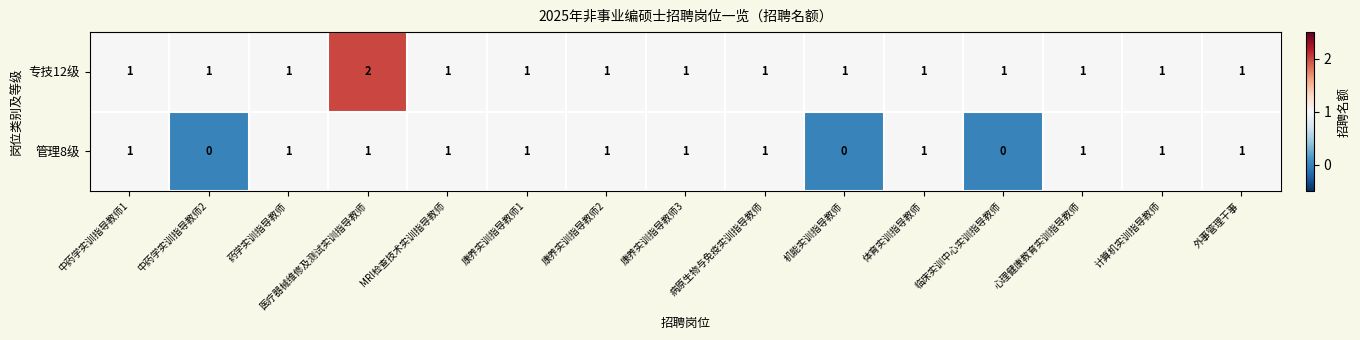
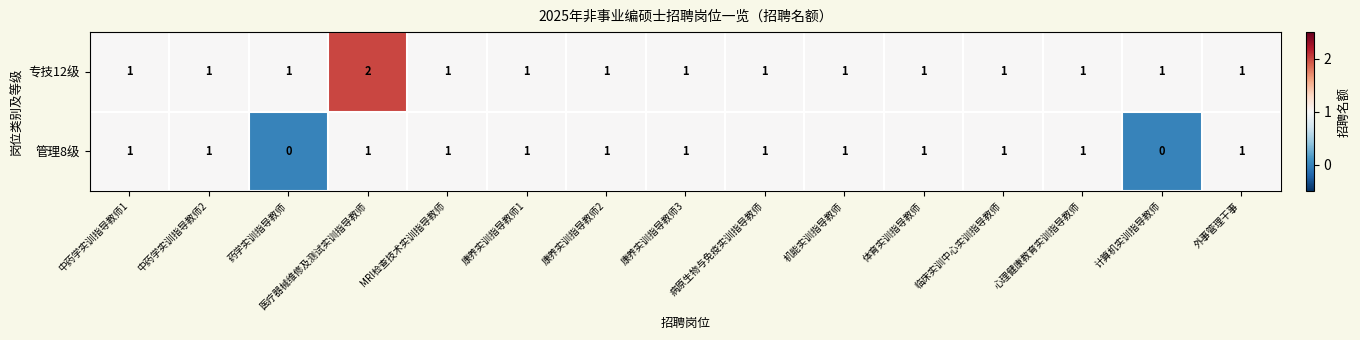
  {
    "专技12级": {
      "中药学实训指导教师1": 1,
      "中药学实训指导教师2": 1,
      "药学实训指导教师": 1,
      "医疗器械维修及测试实训指导教师": 2,
      "MRI检查技术实训指导教师": 1,
      "康养实训指导教师1": 1,
      "康养实训指导教师2": 1,
      "康养实训指导教师3": 1,
      "病原生物与免疫实训指导教师": 1,
      "机能实训指导教师": 1,
      "体育实训指导教师": 1,
      "临床实训中心实训指导教师": 1,
      "心理健康教育实训指导教师": 1,
      "计算机实训指导教师": 1,
      "外事管理干事": 1
    },
    "管理8级": {
      "中药学实训指导教师1": 1,
-     "中药学实训指导教师2": 0,
-     "药学实训指导教师": 1,
+     "中药学实训指导教师2": 1,
+     "药学实训指导教师": 0,
      "医疗器械维修及测试实训指导教师": 1,
      "MRI检查技术实训指导教师": 1,
      "康养实训指导教师1": 1,
      "康养实训指导教师2": 1,
      "康养实训指导教师3": 1,
      "病原生物与免疫实训指导教师": 1,
-     "机能实训指导教师": 0,
+     "机能实训指导教师": 1,
      "体育实训指导教师": 1,
-     "临床实训中心实训指导教师": 0,
+     "临床实训中心实训指导教师": 1,
      "心理健康教育实训指导教师": 1,
-     "计算机实训指导教师": 1,
+     "计算机实训指导教师": 0,
      "外事管理干事": 1
    }
  }
